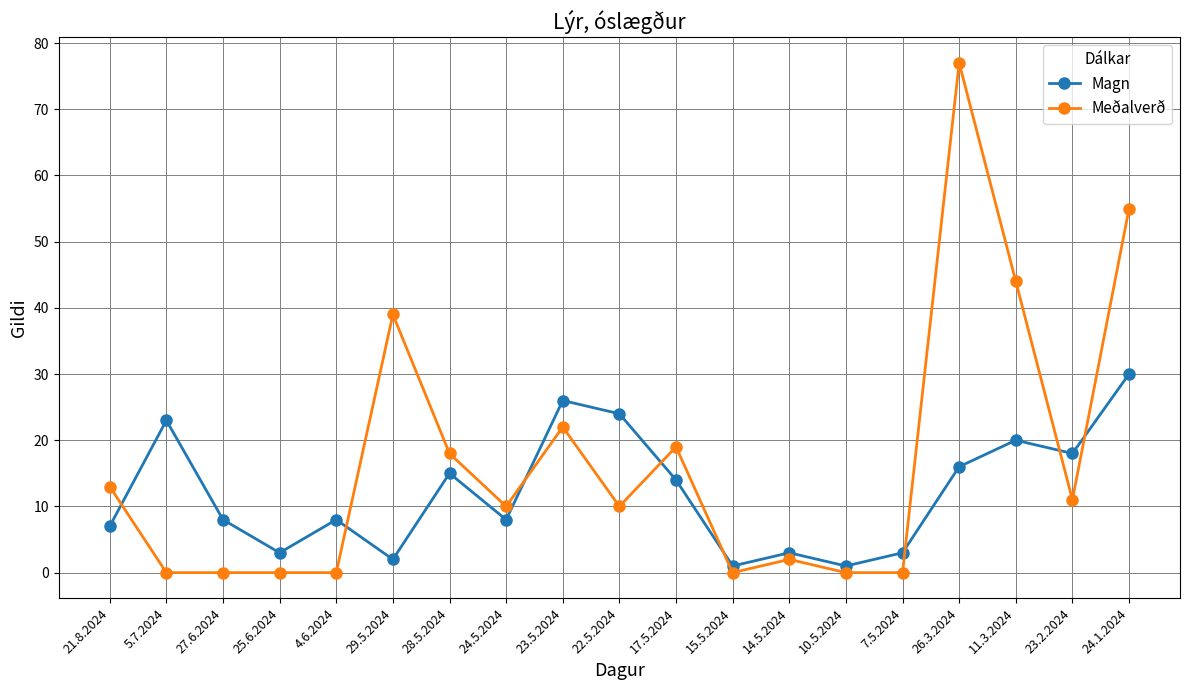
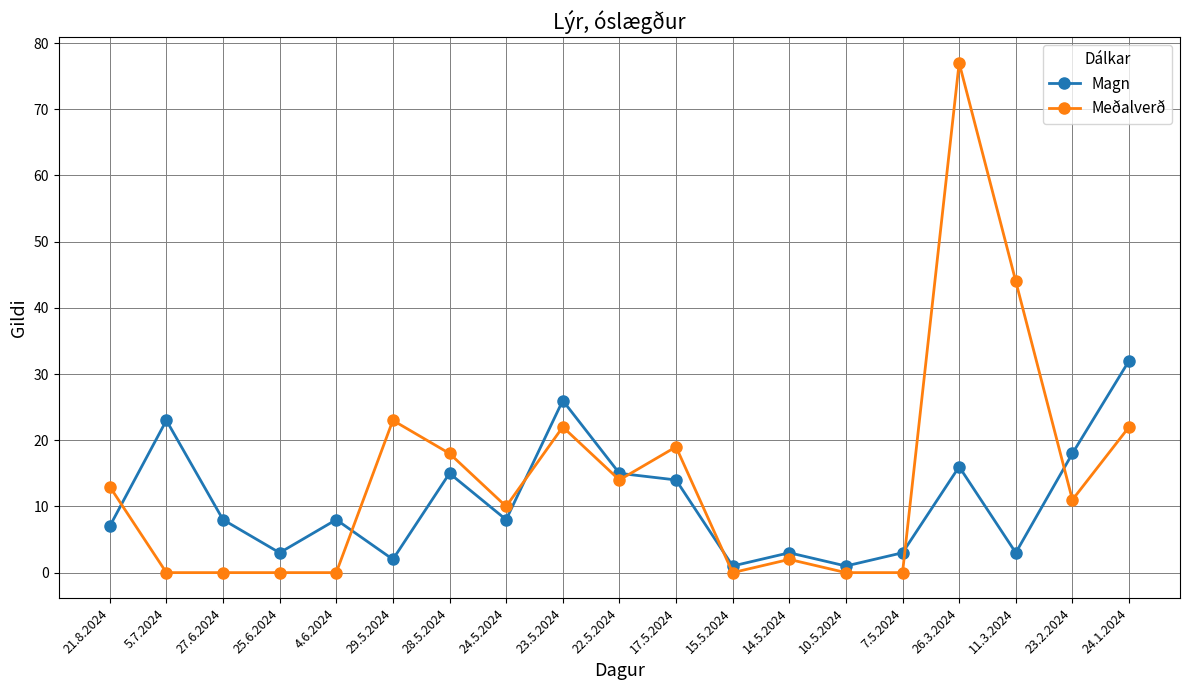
  {
    "Magn": {
      "21.8.2024": 7,
      "5.7.2024": 23,
      "27.6.2024": 8,
      "25.6.2024": 3,
      "4.6.2024": 8,
      "29.5.2024": 2,
      "28.5.2024": 15,
      "24.5.2024": 8,
      "23.5.2024": 26,
-     "22.5.2024": 24,
+     "22.5.2024": 15,
      "17.5.2024": 14,
      "15.5.2024": 1,
      "14.5.2024": 3,
      "10.5.2024": 1,
      "7.5.2024": 3,
      "26.3.2024": 16,
-     "11.3.2024": 20,
+     "11.3.2024": 3,
      "23.2.2024": 18,
-     "24.1.2024": 30
+     "24.1.2024": 32
    },
    "Meðalverð": {
      "21.8.2024": 13,
      "5.7.2024": 0,
      "27.6.2024": 0,
      "25.6.2024": 0,
      "4.6.2024": 0,
-     "29.5.2024": 39,
+     "29.5.2024": 23,
      "28.5.2024": 18,
      "24.5.2024": 10,
      "23.5.2024": 22,
-     "22.5.2024": 10,
+     "22.5.2024": 14,
      "17.5.2024": 19,
      "15.5.2024": 0,
      "14.5.2024": 2,
      "10.5.2024": 0,
      "7.5.2024": 0,
      "26.3.2024": 77,
      "11.3.2024": 44,
      "23.2.2024": 11,
-     "24.1.2024": 55
+     "24.1.2024": 22
    }
  }
